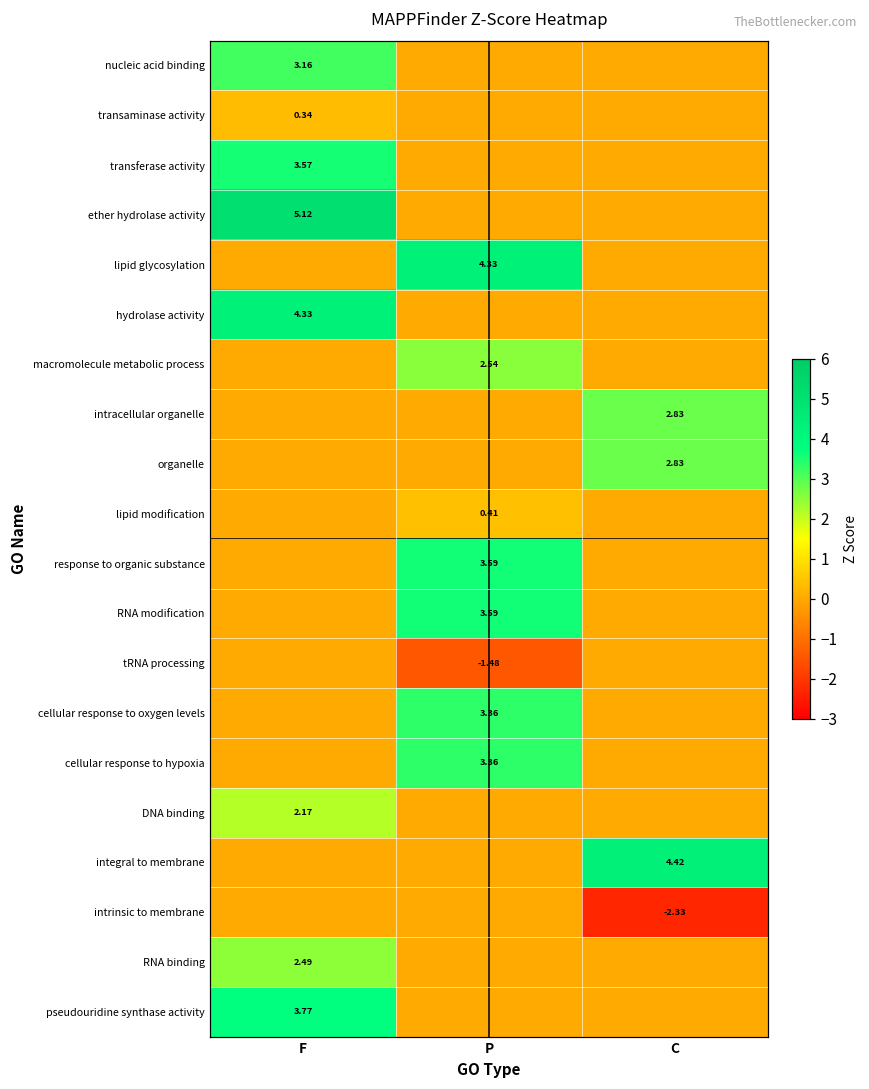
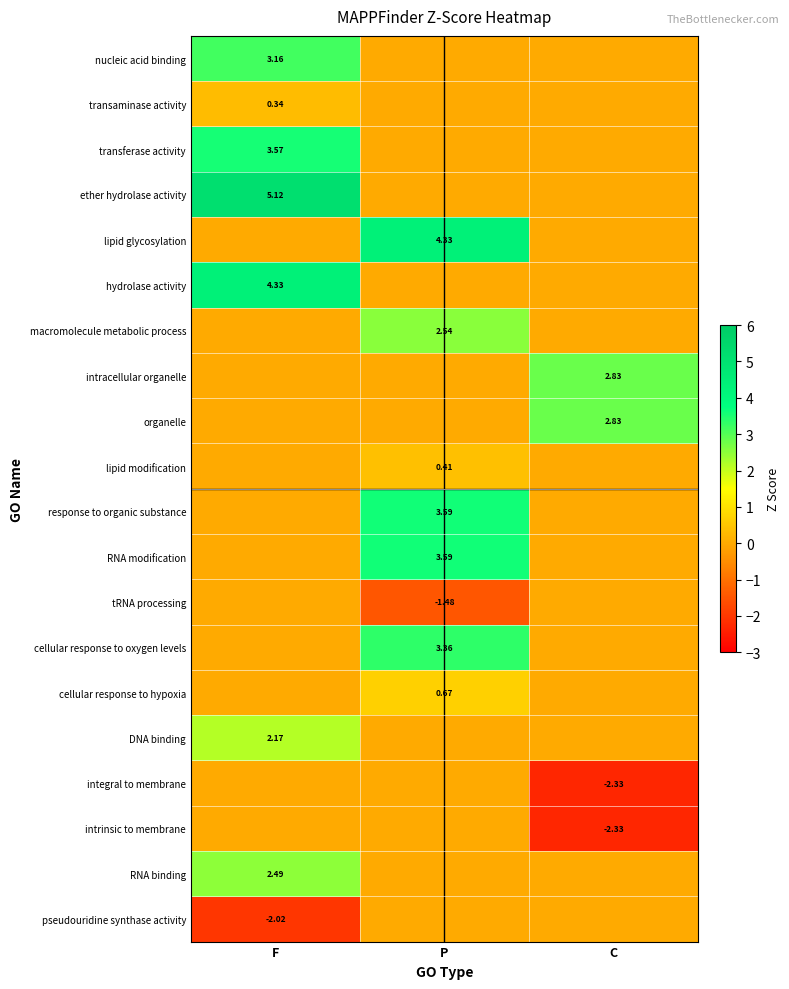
  {
    "nucleic acid binding": {
      "F": 3.16
    },
    "transaminase activity": {
      "F": 0.34
    },
    "transferase activity": {
      "F": 3.57
    },
    "ether hydrolase activity": {
      "F": 5.12
    },
    "lipid glycosylation": {
      "P": 4.33
    },
    "hydrolase activity": {
      "F": 4.33
    },
    "macromolecule metabolic process": {
      "P": 2.54
    },
    "intracellular organelle": {
      "C": 2.83
    },
    "organelle": {
      "C": 2.83
    },
    "lipid modification": {
      "P": 0.41
    },
    "response to organic substance": {
      "P": 3.59
    },
    "RNA modification": {
      "P": 3.59
    },
    "tRNA processing": {
      "P": -1.48
    },
    "cellular response to oxygen levels": {
      "P": 3.36
    },
    "cellular response to hypoxia": {
-     "P": 3.36
+     "P": 0.67
    },
    "DNA binding": {
      "F": 2.17
    },
    "integral to membrane": {
-     "C": 4.42
+     "C": -2.33
    },
    "intrinsic to membrane": {
      "C": -2.33
    },
    "RNA binding": {
      "F": 2.49
    },
    "pseudouridine synthase activity": {
-     "F": 3.77
+     "F": -2.02
    }
  }
